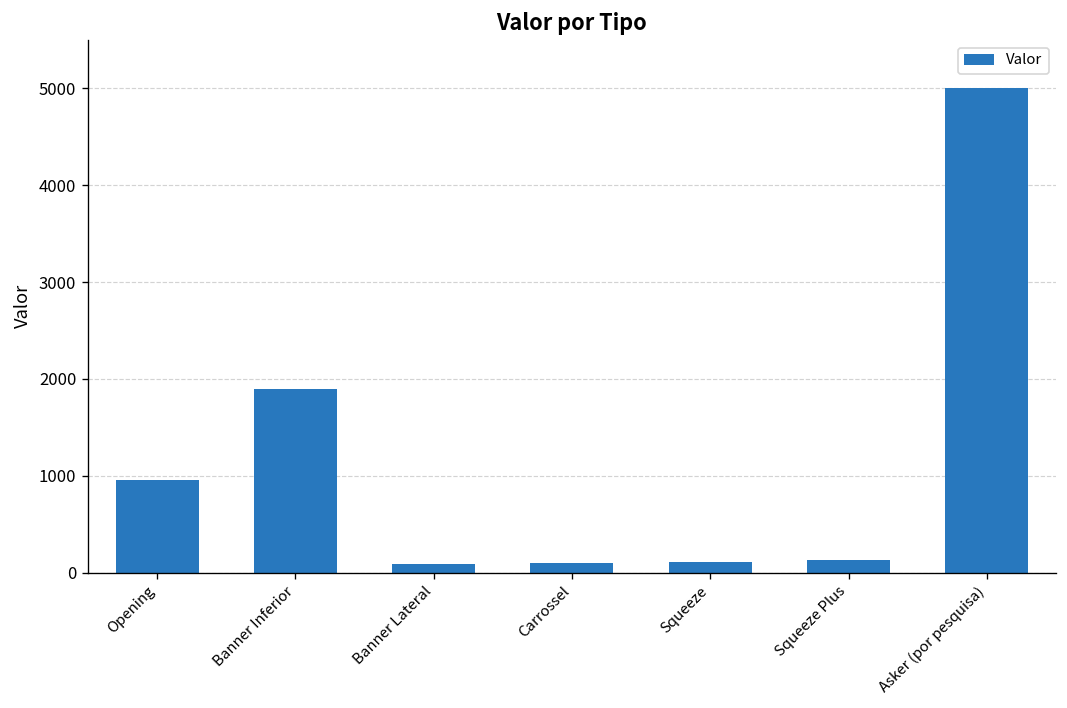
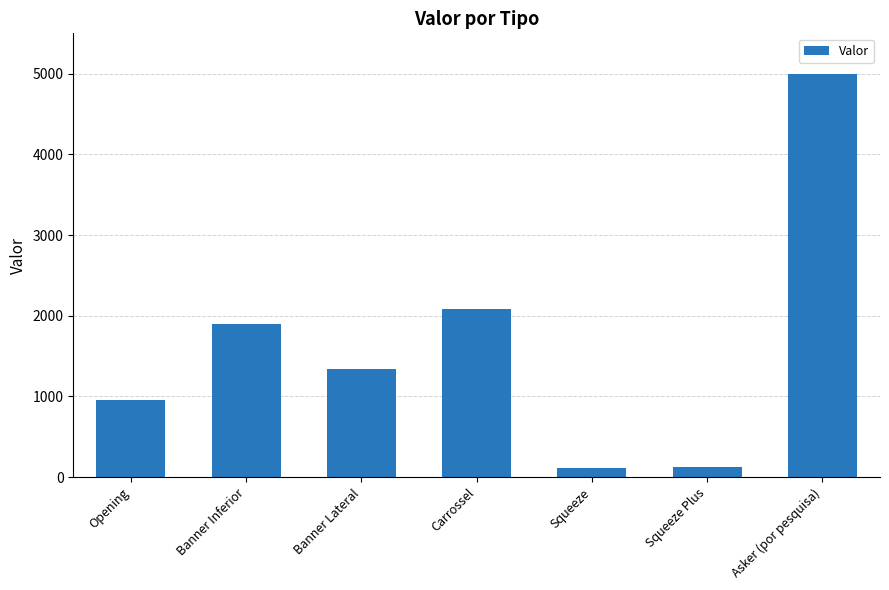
  {
    "Opening": 1000,
    "Banner Inferior": 1900,
-   "Banner Lateral": 100,
-   "Carrossel": 100,
+   "Banner Lateral": 1300,
+   "Carrossel": 2100,
    "Squeeze": 100,
    "Squeeze Plus": 100,
    "Asker (por pesquisa)": 5000
  }
